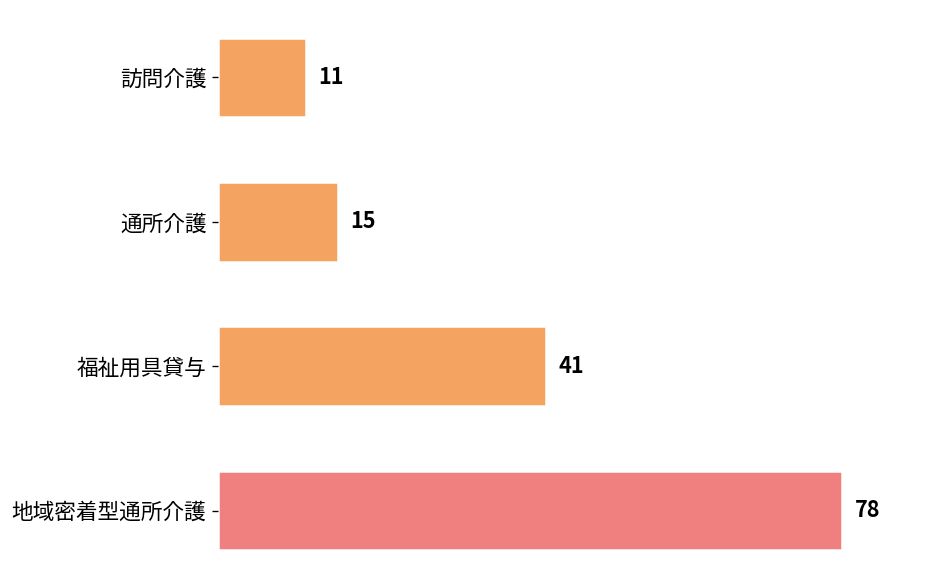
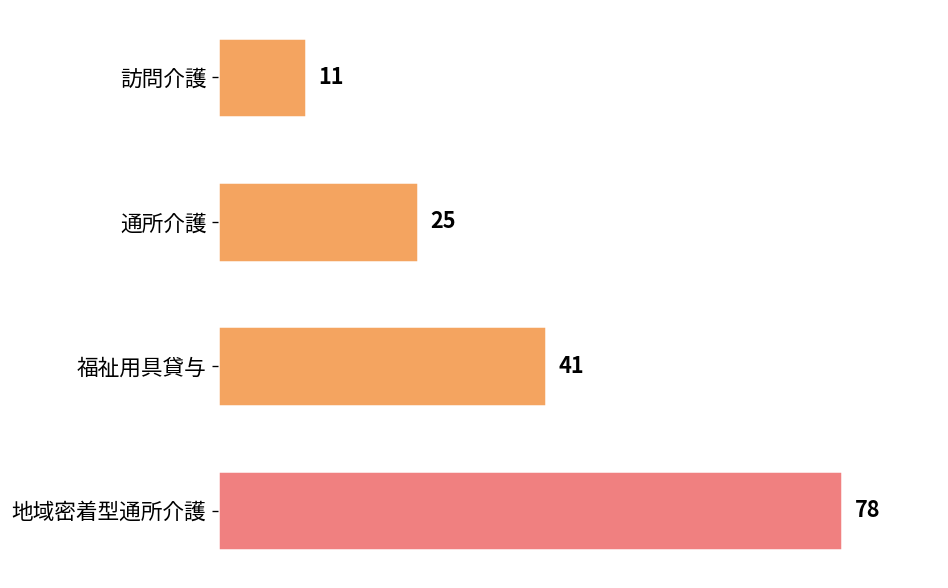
  {
    "訪問介護": 11,
-   "通所介護": 15,
+   "通所介護": 25,
    "福祉用具貸与": 41,
    "地域密着型通所介護": 78
  }
